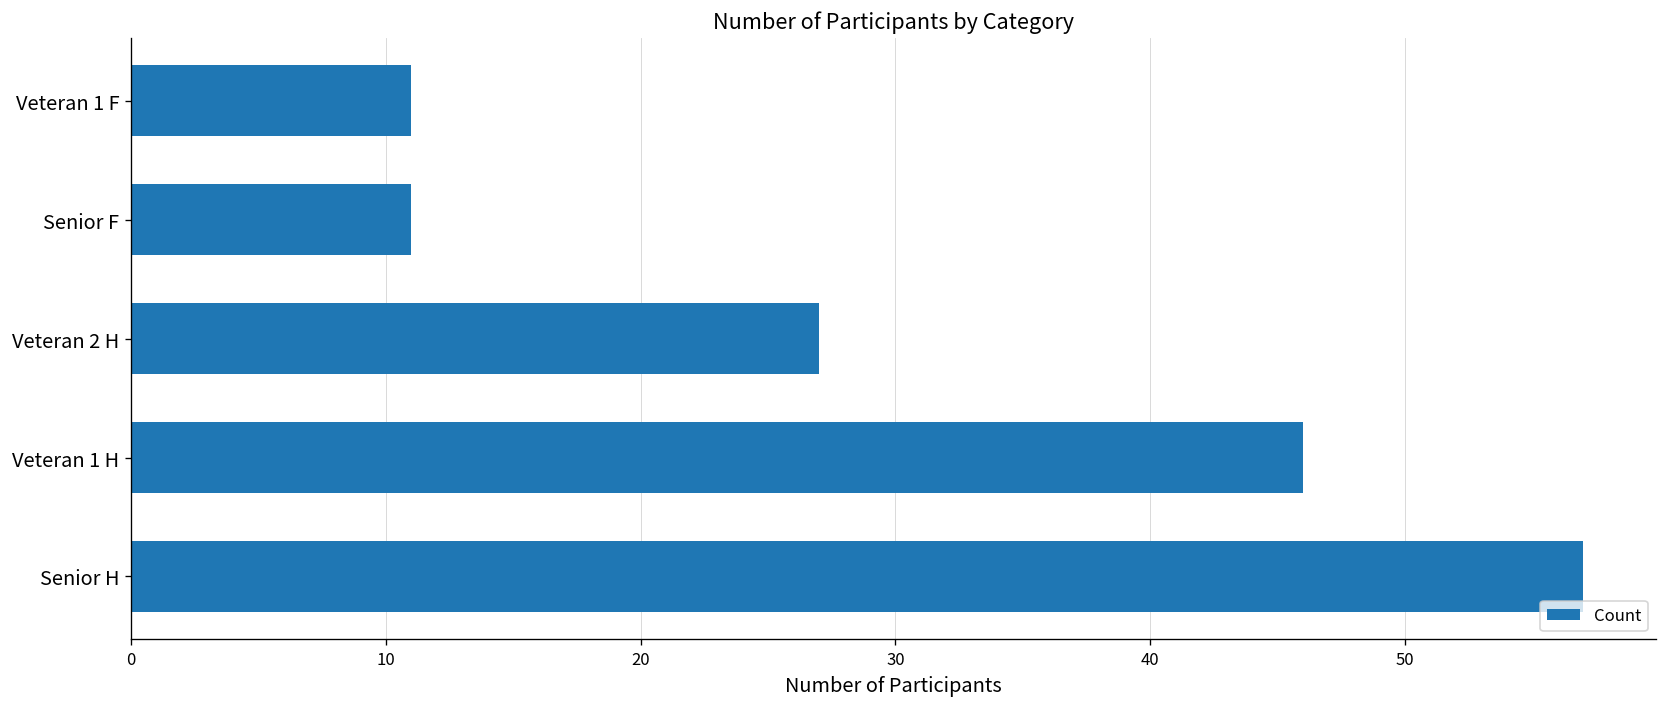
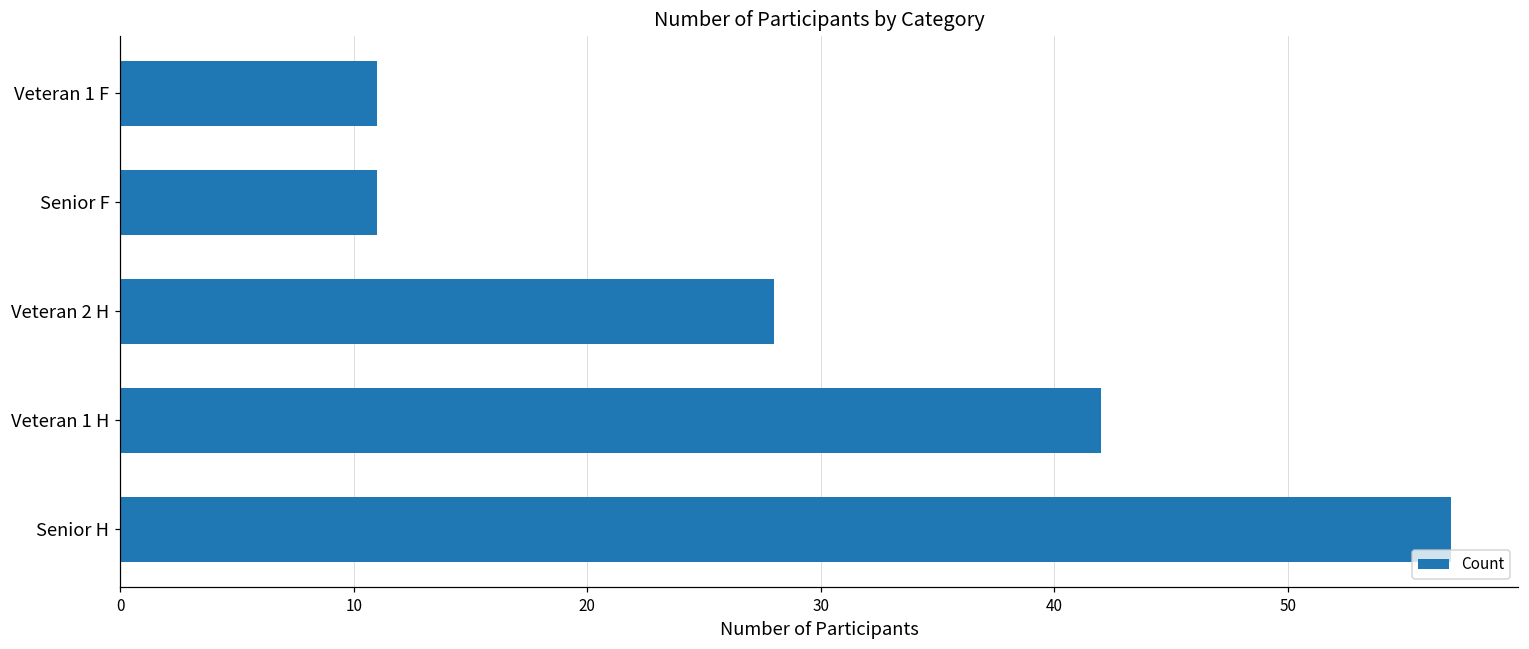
  {
    "Veteran 1 F": 11,
    "Senior F": 11,
-   "Veteran 2 H": 27,
-   "Veteran 1 H": 46,
+   "Veteran 2 H": 28,
+   "Veteran 1 H": 42,
    "Senior H": 57
  }
